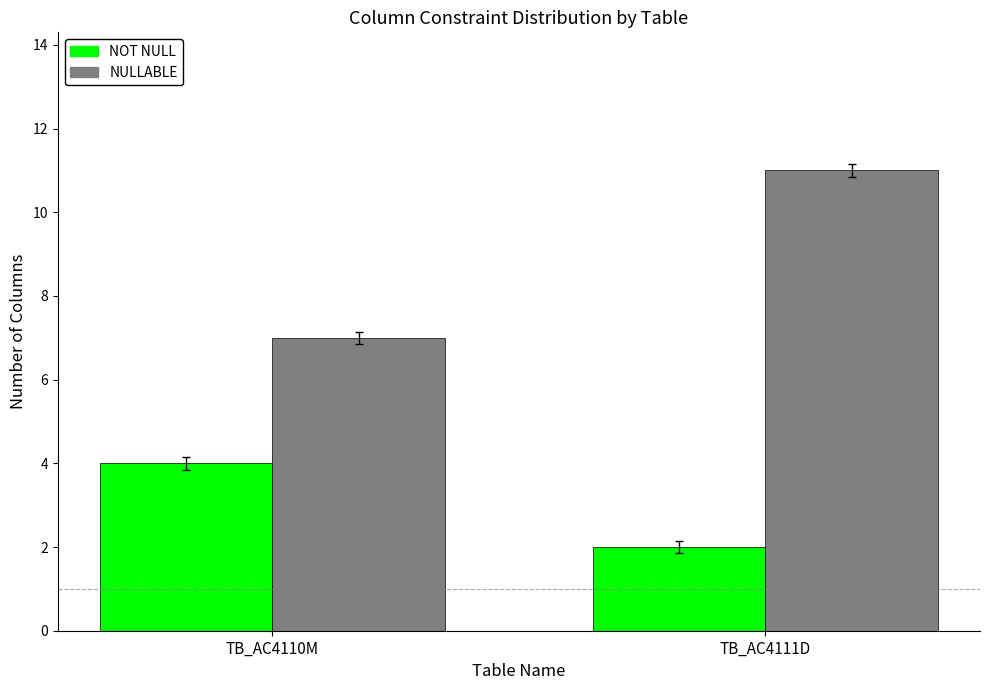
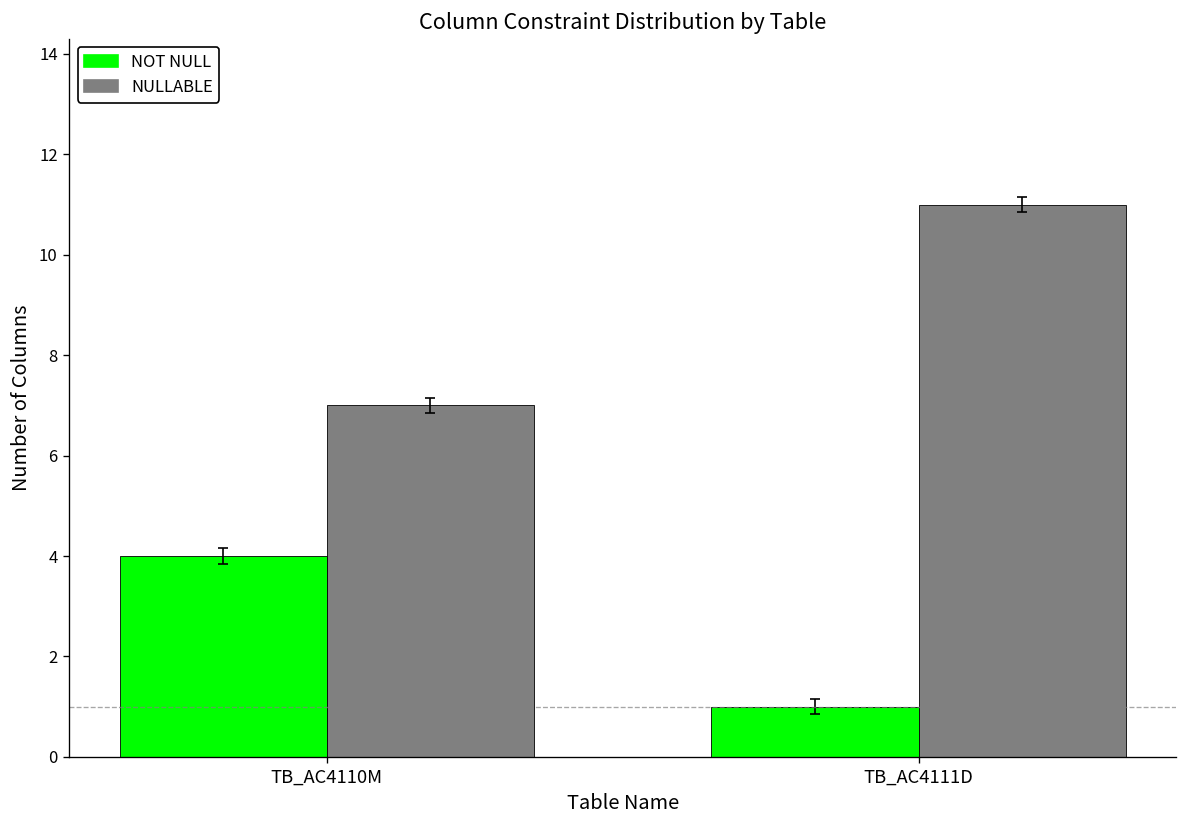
  {
    "NOT NULL": {
      "TB_AC4110M": 4,
-     "TB_AC4111D": 2
+     "TB_AC4111D": 1
    },
    "NULLABLE": {
      "TB_AC4110M": 7,
      "TB_AC4111D": 11
    }
  }
